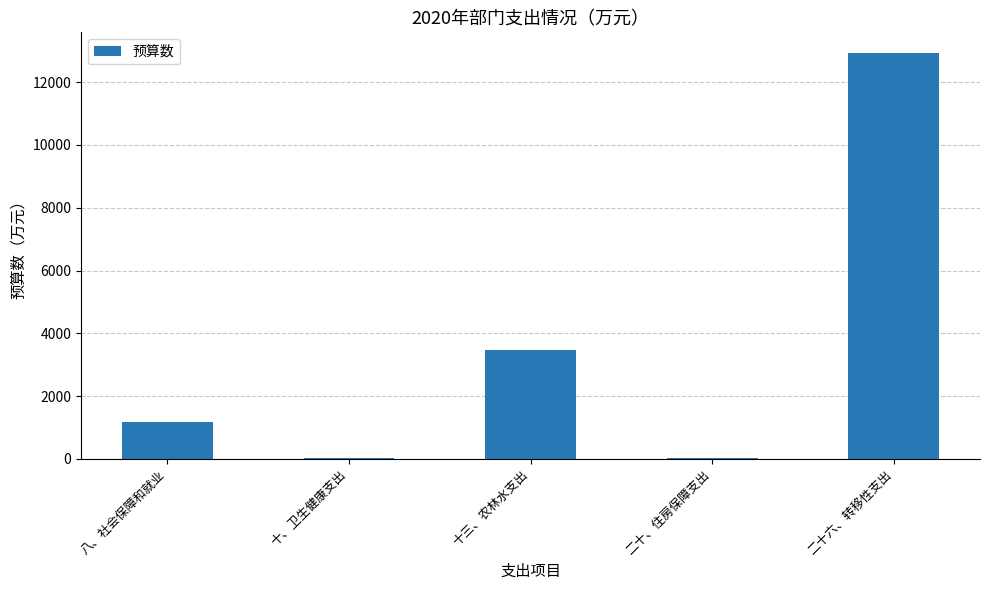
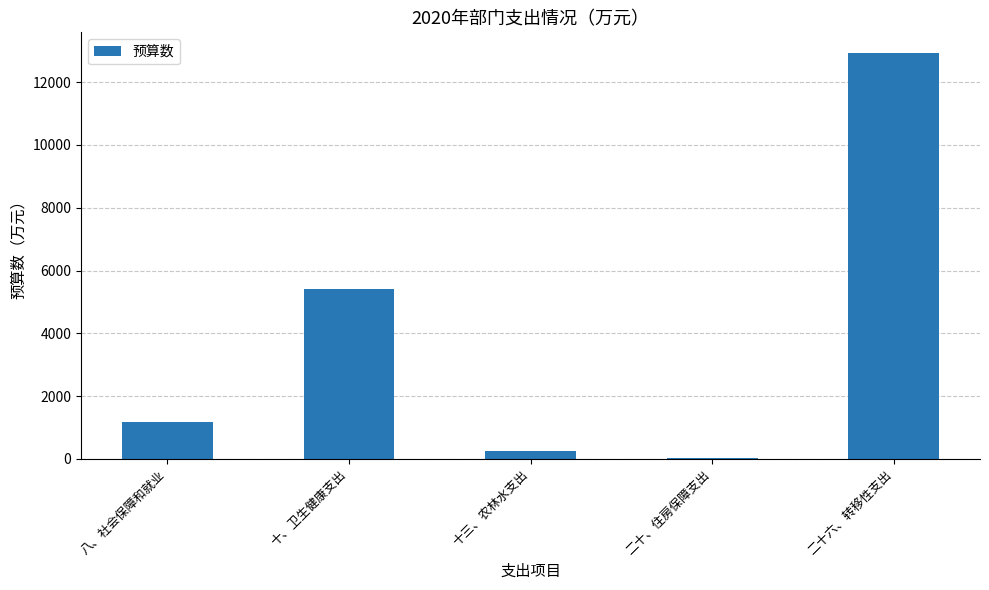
  {
    "八、社会保障和就业": 1200,
-   "十、卫生健康支出": 0,
-   "十三、农林水支出": 3500,
+   "十、卫生健康支出": 5400,
+   "十三、农林水支出": 300,
    "二十六、转移性支出": 12900
  }
